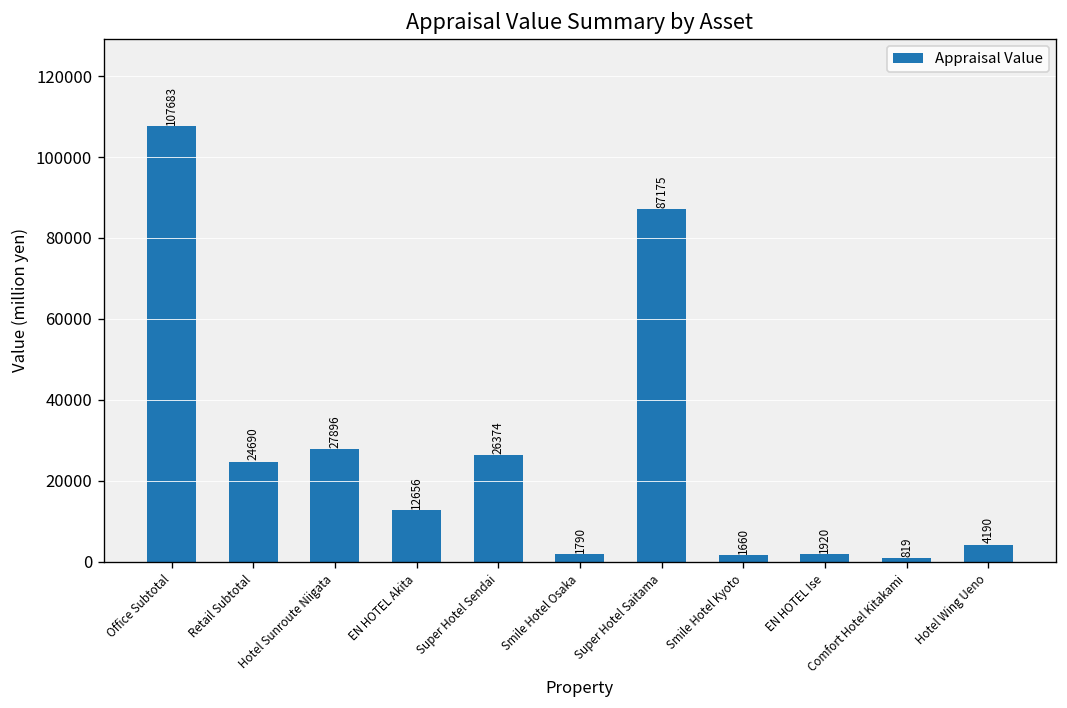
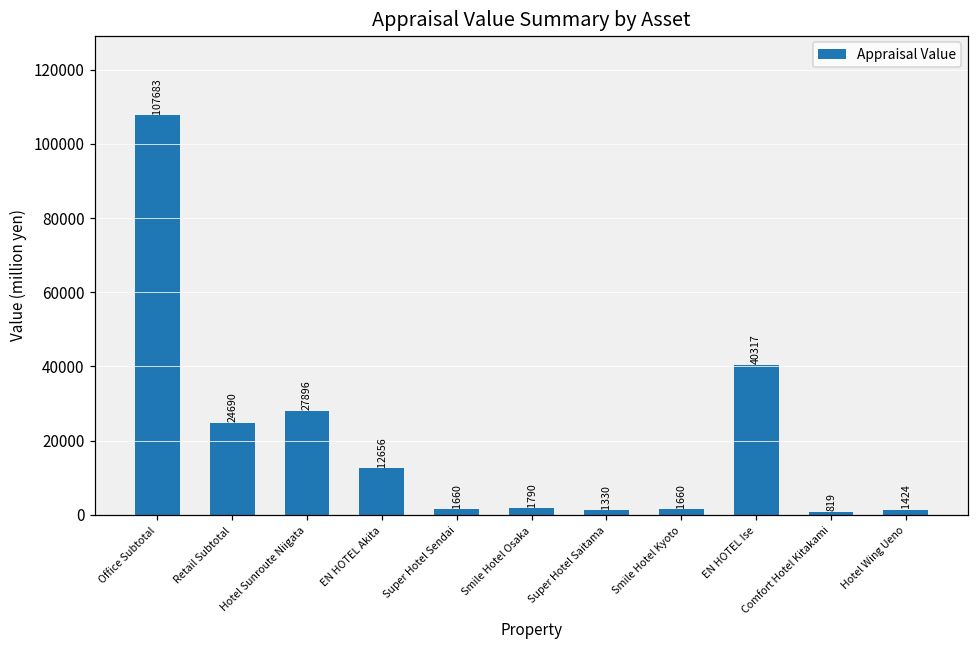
  {
    "Office Subtotal": 107683,
    "Retail Subtotal": 24690,
    "Hotel Sunroute Niigata": 27896,
    "EN HOTEL Akita": 12656,
-   "Super Hotel Sendai": 26374,
+   "Super Hotel Sendai": 1660,
    "Smile Hotel Osaka": 1790,
-   "Super Hotel Saitama": 87175,
+   "Super Hotel Saitama": 1330,
    "Smile Hotel Kyoto": 1660,
-   "EN HOTEL Ise": 1920,
+   "EN HOTEL Ise": 40317,
    "Comfort Hotel Kitakami": 819,
-   "Hotel Wing Ueno": 4190
+   "Hotel Wing Ueno": 1424
  }
